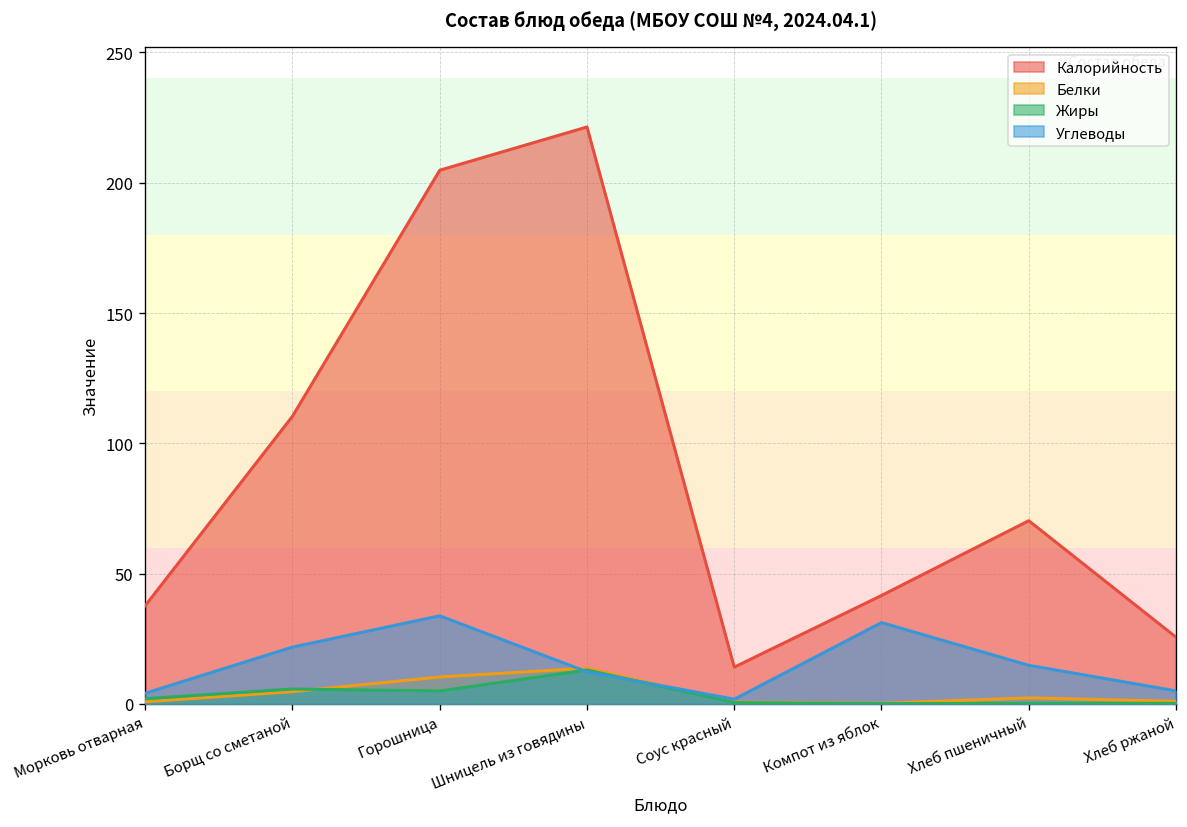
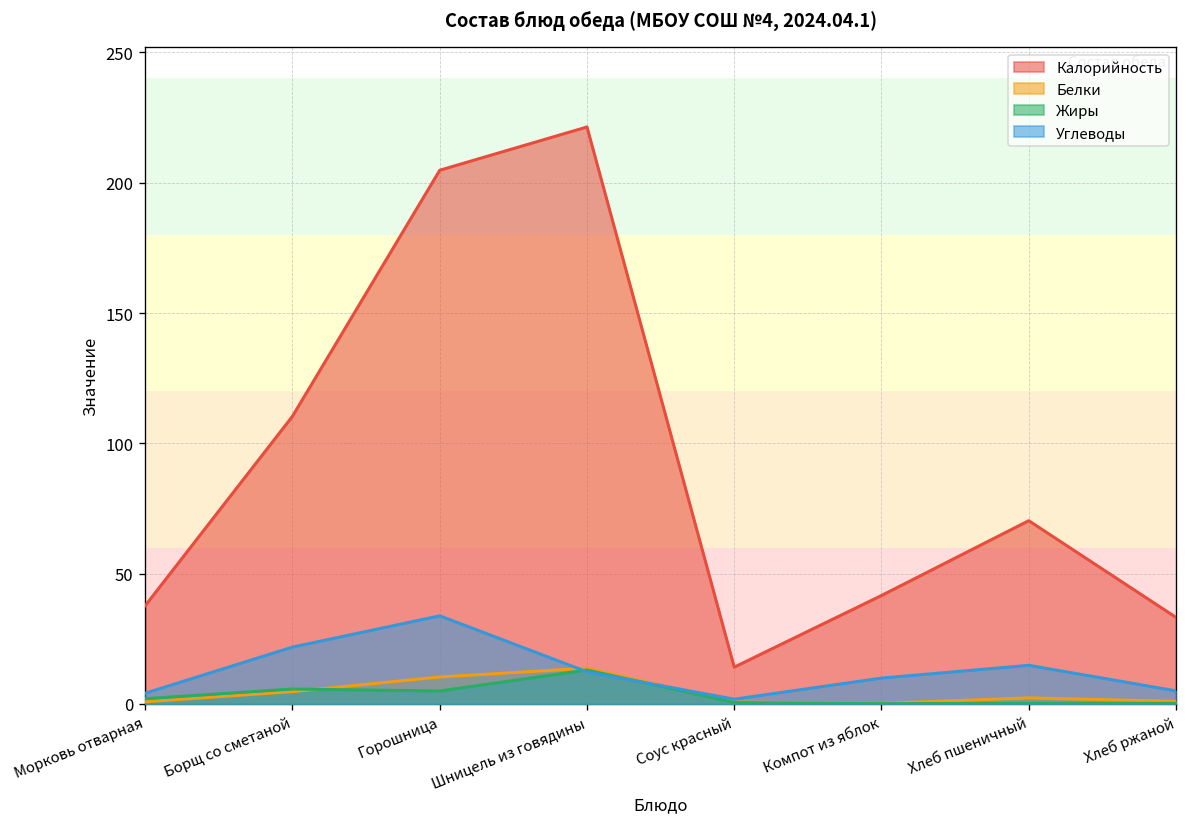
  {
    "Калорийность": {
      "Морковь отварная": 38,
      "Борщ со сметаной": 110,
      "Горошница": 205,
      "Шницель из говядины": 221,
      "Соус красный": 14,
      "Компот из яблок": 42,
      "Хлеб пшеничный": 70,
-     "Хлеб ржаной": 26
+     "Хлеб ржаной": 33
    },
    "Белки": {
      "Морковь отварная": 1,
      "Горошница": 10,
      "Хлеб пшеничный": 2
    },
    "Жиры": {
      "Морковь отварная": 2,
      "Горошница": 5,
      "Хлеб пшеничный": 0
    },
    "Углеводы": {
      "Морковь отварная": 4,
      "Борщ со сметаной": 22,
      "Горошница": 34,
-     "Компот из яблок": 31,
+     "Компот из яблок": 10,
      "Хлеб пшеничный": 15,
      "Хлеб ржаной": 5
    }
  }
